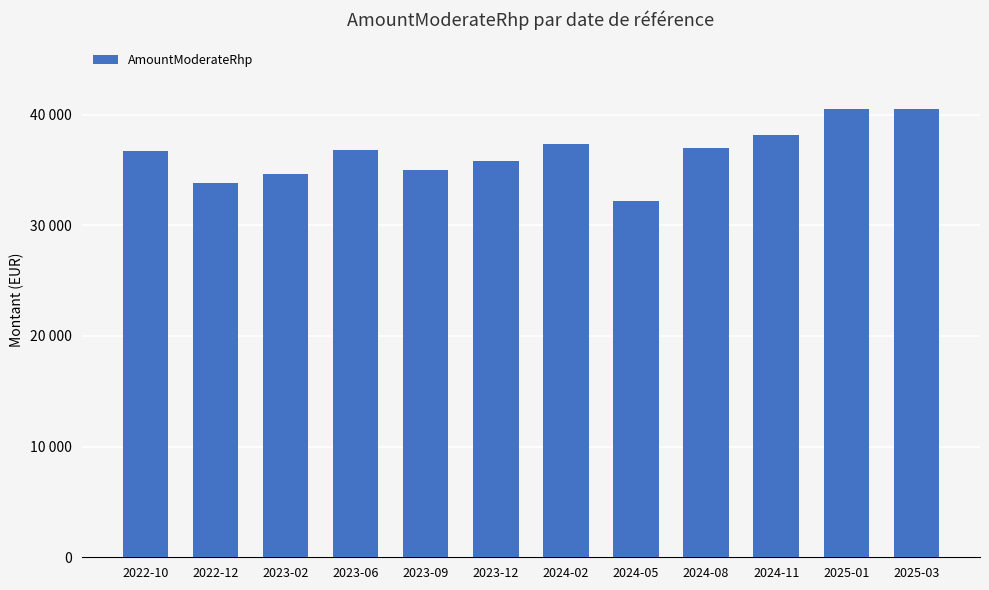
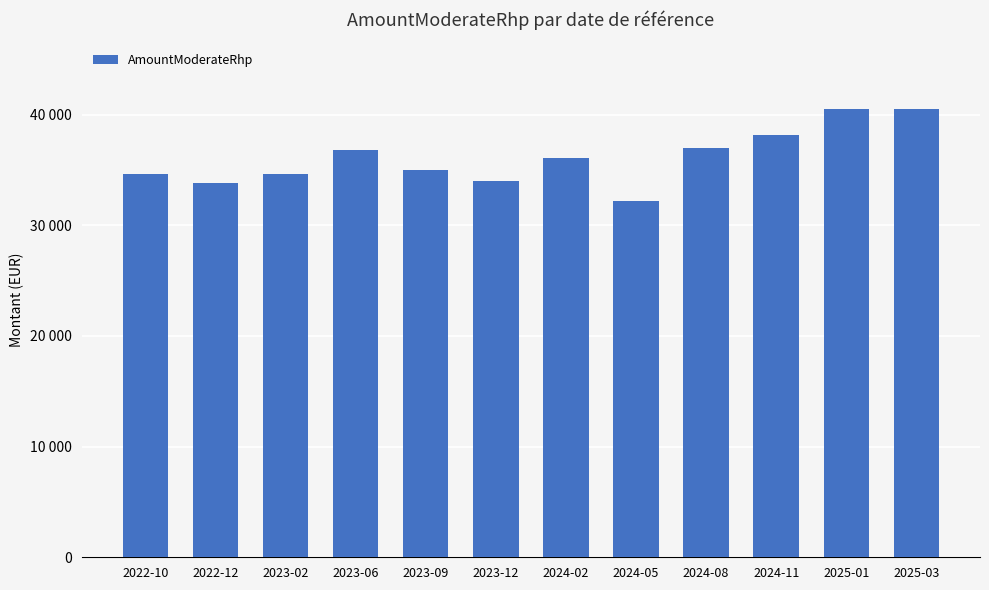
  {
-   "2022-10": 36700,
+   "2022-10": 34700,
    "2022-12": 33800,
    "2023-02": 34700,
    "2023-06": 36800,
    "2023-09": 35000,
-   "2023-12": 35900,
-   "2024-02": 37400,
+   "2023-12": 34000,
+   "2024-02": 36100,
    "2024-05": 32200,
    "2024-08": 37000,
    "2024-11": 38100,
    "2025-01": 40500,
    "2025-03": 40500
  }
